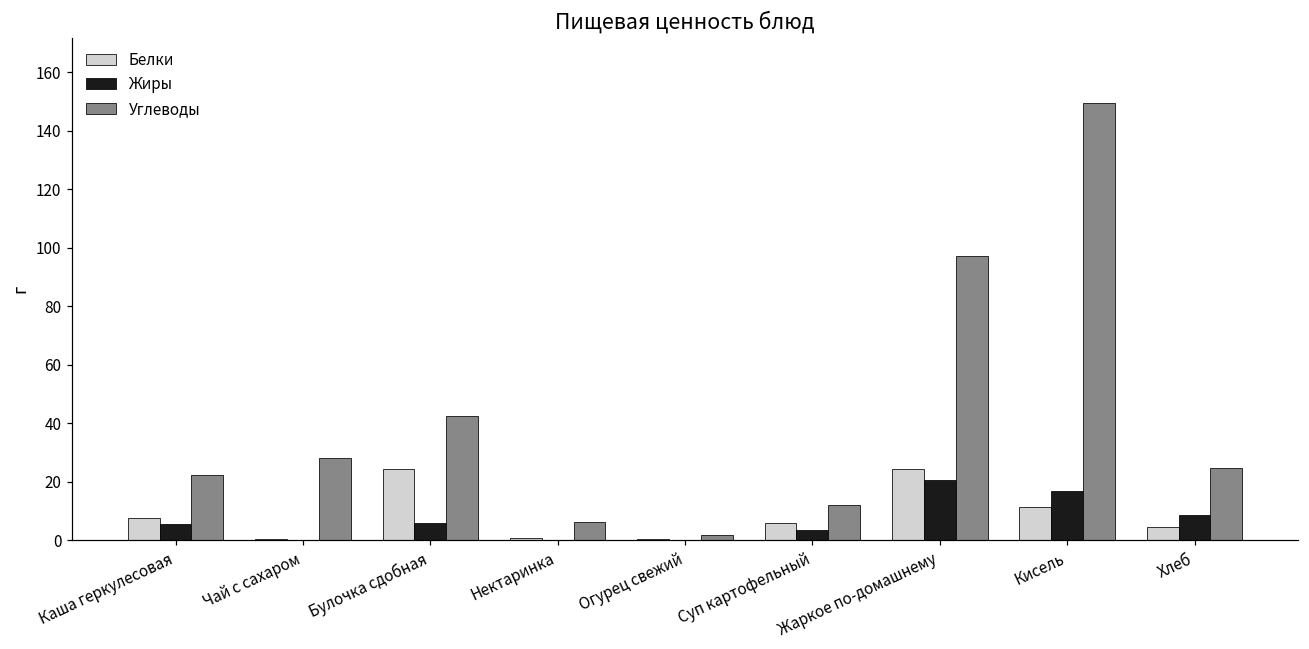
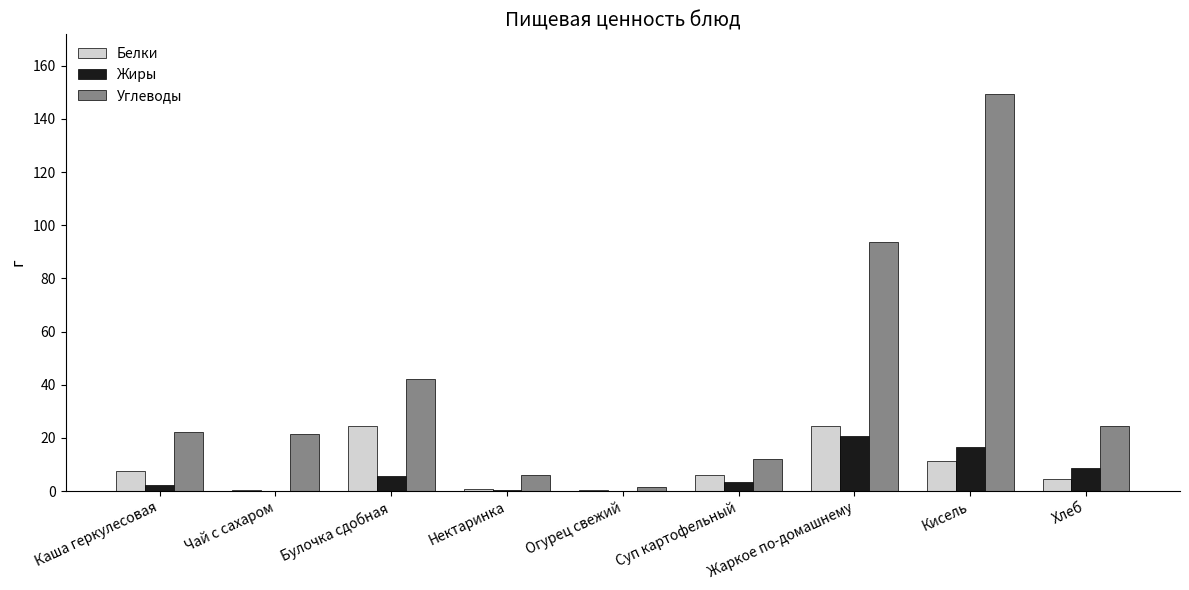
  {
    "Белки": {
      "Каша геркулесовая": 8,
      "Булочка сдобная": 24,
      "Суп картофельный": 6,
      "Жаркое по-домашнему": 24,
      "Кисель": 11,
      "Хлеб": 5
    },
    "Жиры": {
-     "Каша геркулесовая": 6,
+     "Каша геркулесовая": 2,
      "Булочка сдобная": 6,
      "Огурец свежий": 0,
      "Суп картофельный": 4,
      "Жаркое по-домашнему": 21,
      "Кисель": 17,
      "Хлеб": 9
    },
    "Углеводы": {
      "Каша геркулесовая": 22,
-     "Чай с сахаром": 28,
+     "Чай с сахаром": 22,
      "Булочка сдобная": 42,
      "Нектаринка": 6,
      "Огурец свежий": 2,
      "Суп картофельный": 12,
-     "Жаркое по-домашнему": 97,
+     "Жаркое по-домашнему": 94,
      "Кисель": 149,
      "Хлеб": 25
    }
  }
